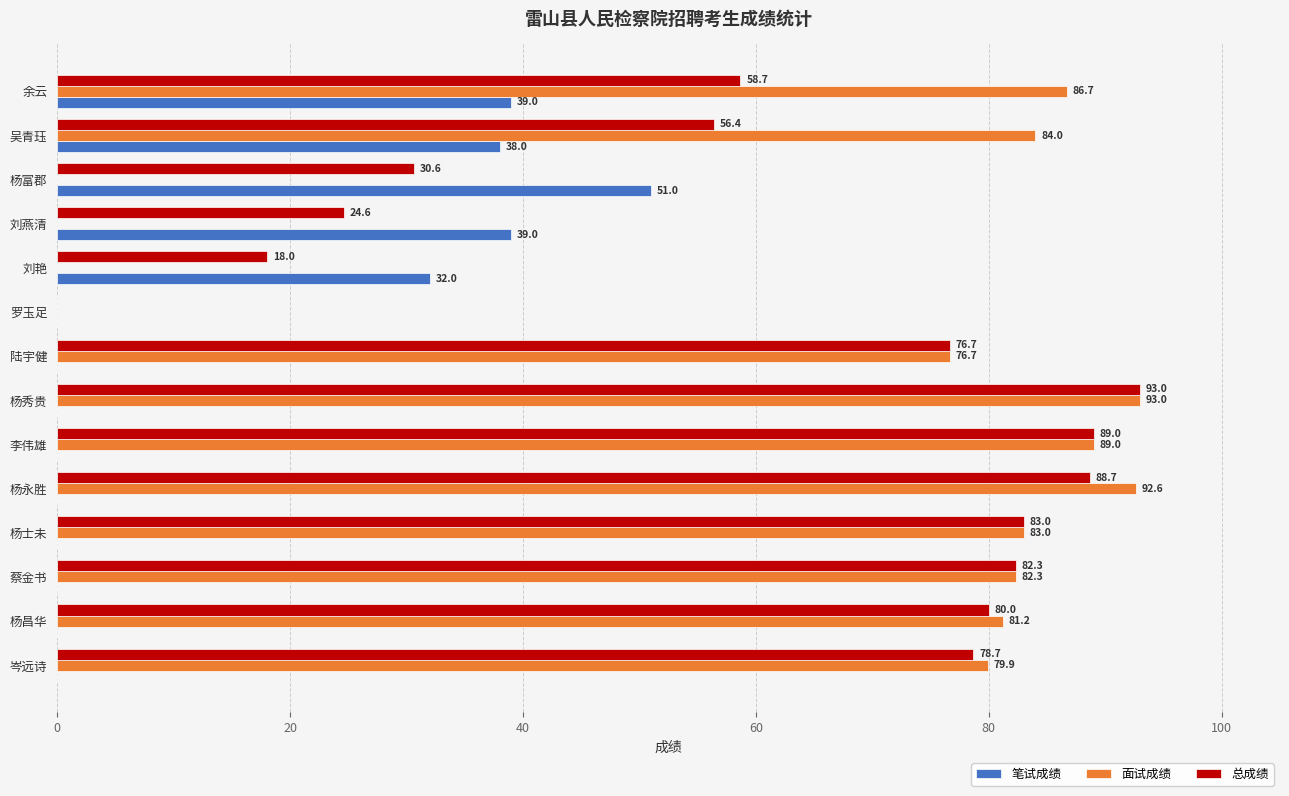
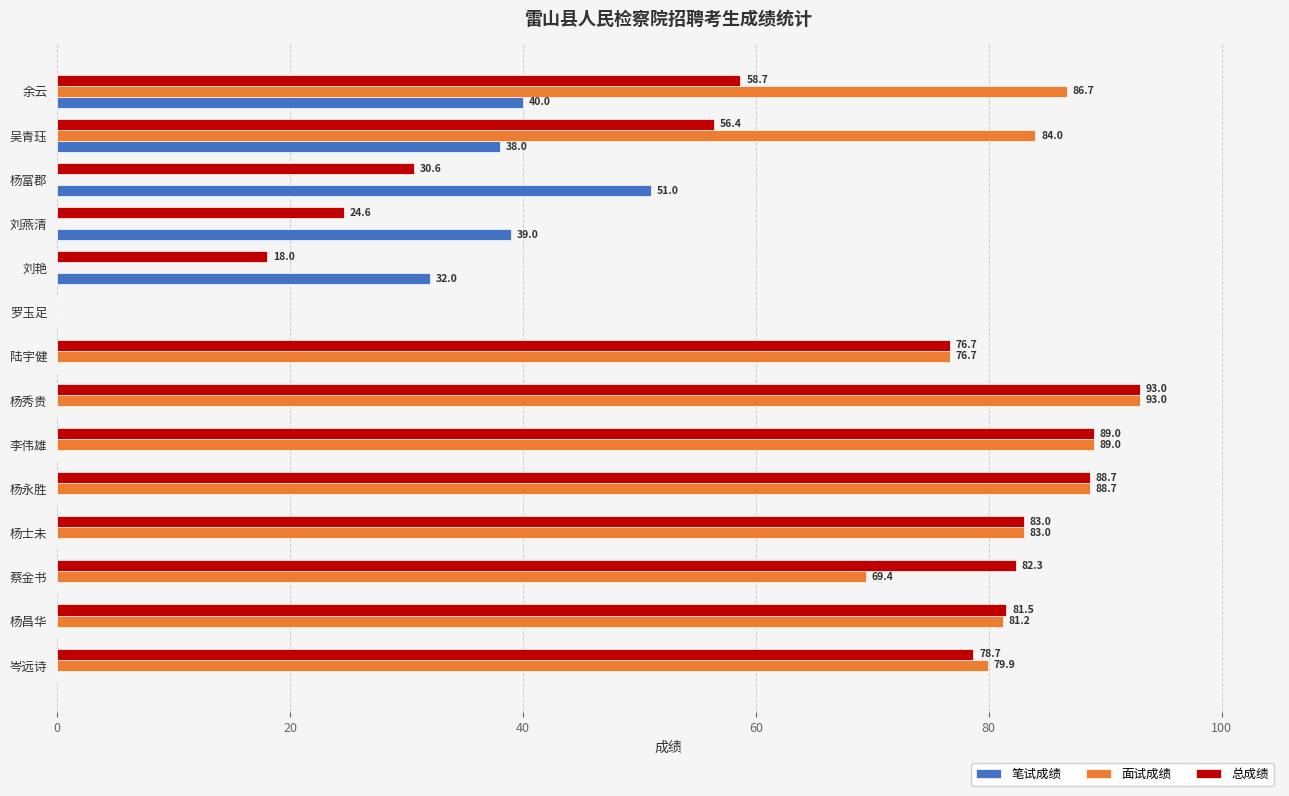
  {
    "笔试成绩": {
-     "余云": 39.0,
+     "余云": 40.0,
      "吴青珏": 38.0,
      "杨富郡": 51.0,
      "刘燕清": 39.0,
      "刘艳": 32.0
    },
    "面试成绩": {
      "余云": 86.7,
      "吴青珏": 84.0,
      "陆宇健": 76.7,
      "杨秀贵": 93.0,
      "李伟雄": 89.0,
-     "杨永胜": 92.6,
+     "杨永胜": 88.7,
      "杨士未": 83.0,
-     "蔡金书": 82.3,
+     "蔡金书": 69.4,
      "杨昌华": 81.2,
      "岑远诗": 79.9
    },
    "总成绩": {
      "余云": 58.7,
      "吴青珏": 56.4,
      "杨富郡": 30.6,
      "刘燕清": 24.6,
      "刘艳": 18.0,
      "陆宇健": 76.7,
      "杨秀贵": 93.0,
      "李伟雄": 89.0,
      "杨永胜": 88.7,
      "杨士未": 83.0,
      "蔡金书": 82.3,
-     "杨昌华": 80.0,
+     "杨昌华": 81.5,
      "岑远诗": 78.7
    }
  }
